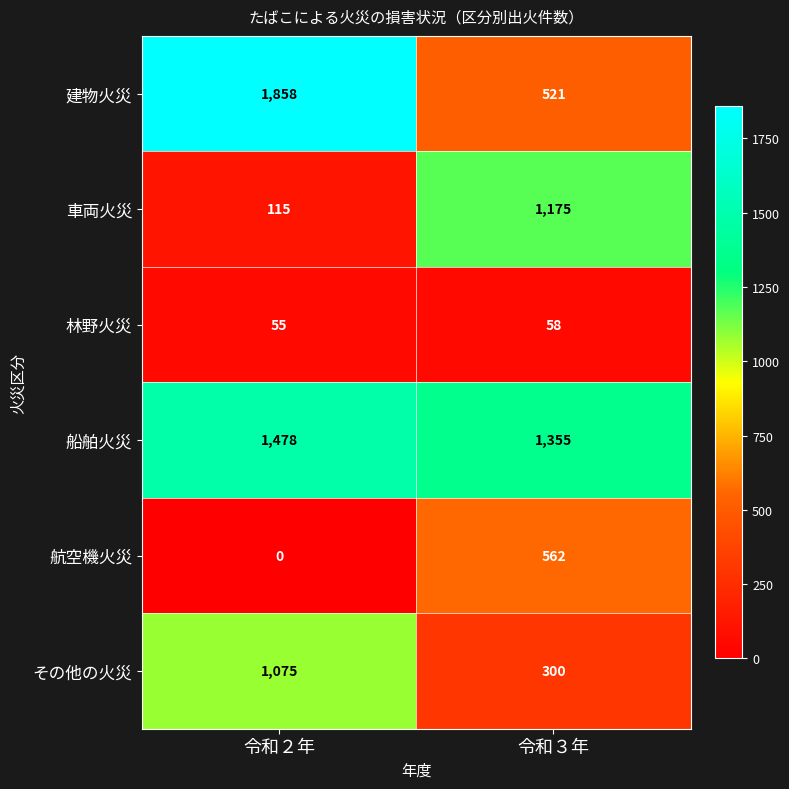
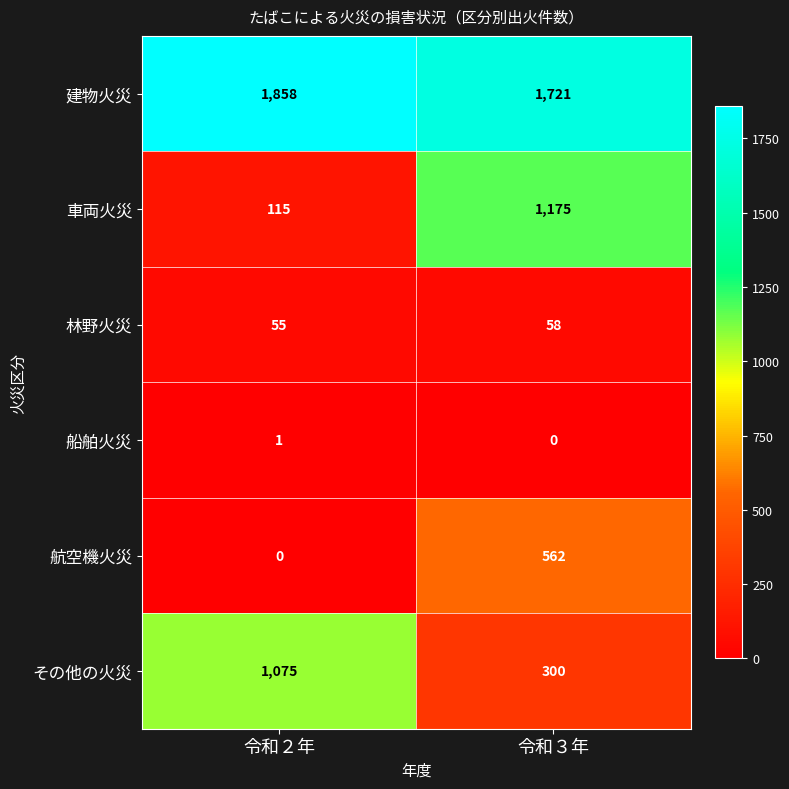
  {
    "建物火災": {
      "令和２年": "1,858",
-     "令和３年": "521"
+     "令和３年": "1,721"
    },
    "車両火災": {
      "令和２年": "115",
      "令和３年": "1,175"
    },
    "林野火災": {
      "令和２年": "55",
      "令和３年": "58"
    },
    "船舶火災": {
-     "令和２年": "1,478",
-     "令和３年": "1,355"
+     "令和２年": "1",
+     "令和３年": "0"
    },
    "航空機火災": {
      "令和２年": "0",
      "令和３年": "562"
    },
    "その他の火災": {
      "令和２年": "1,075",
      "令和３年": "300"
    }
  }
